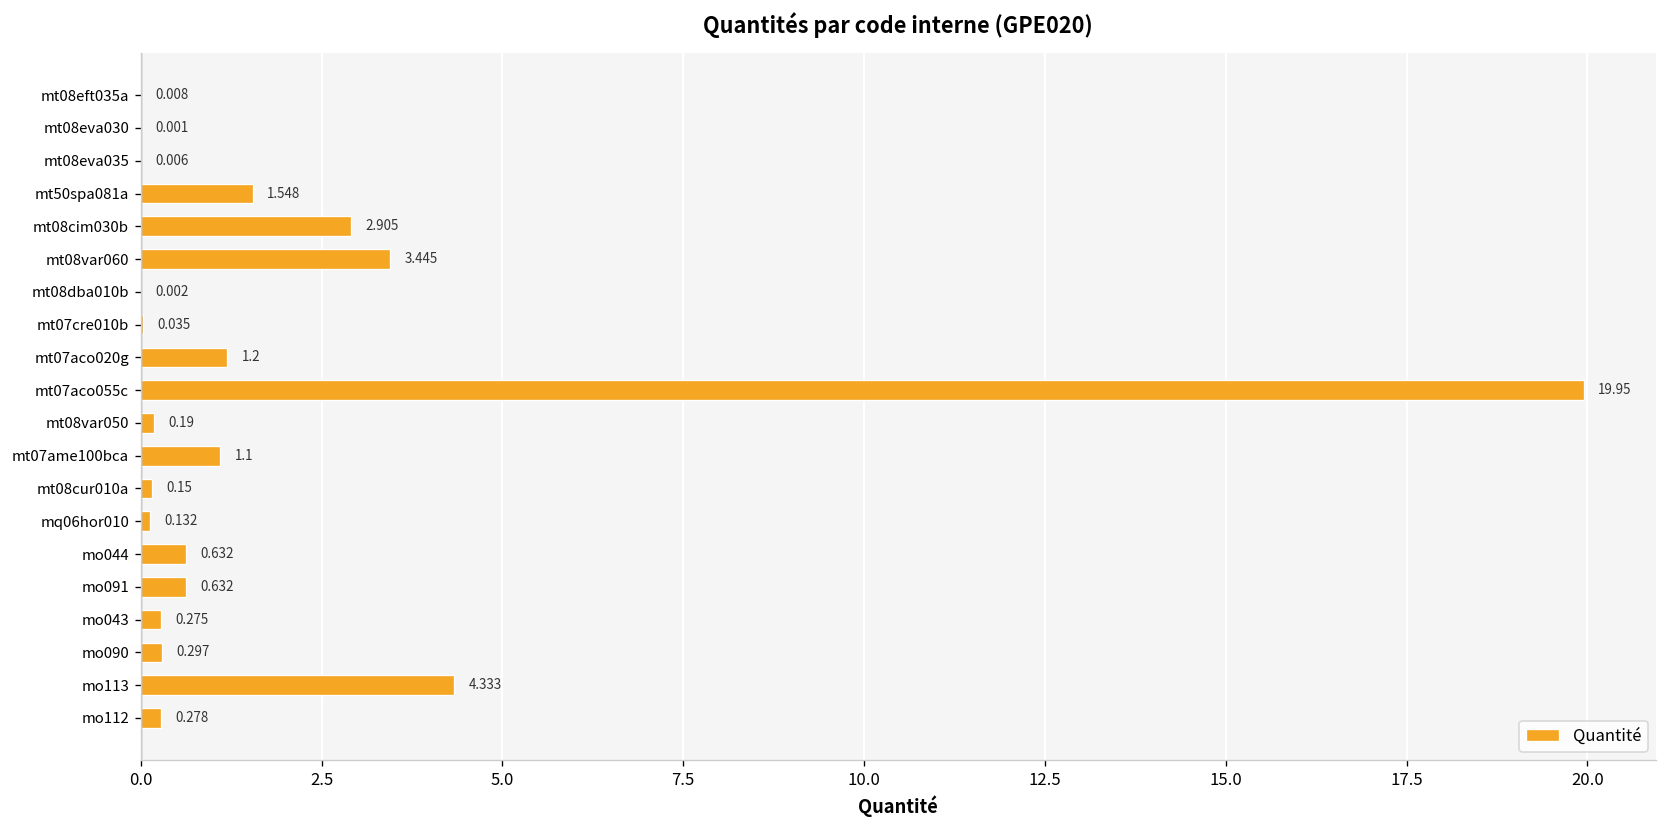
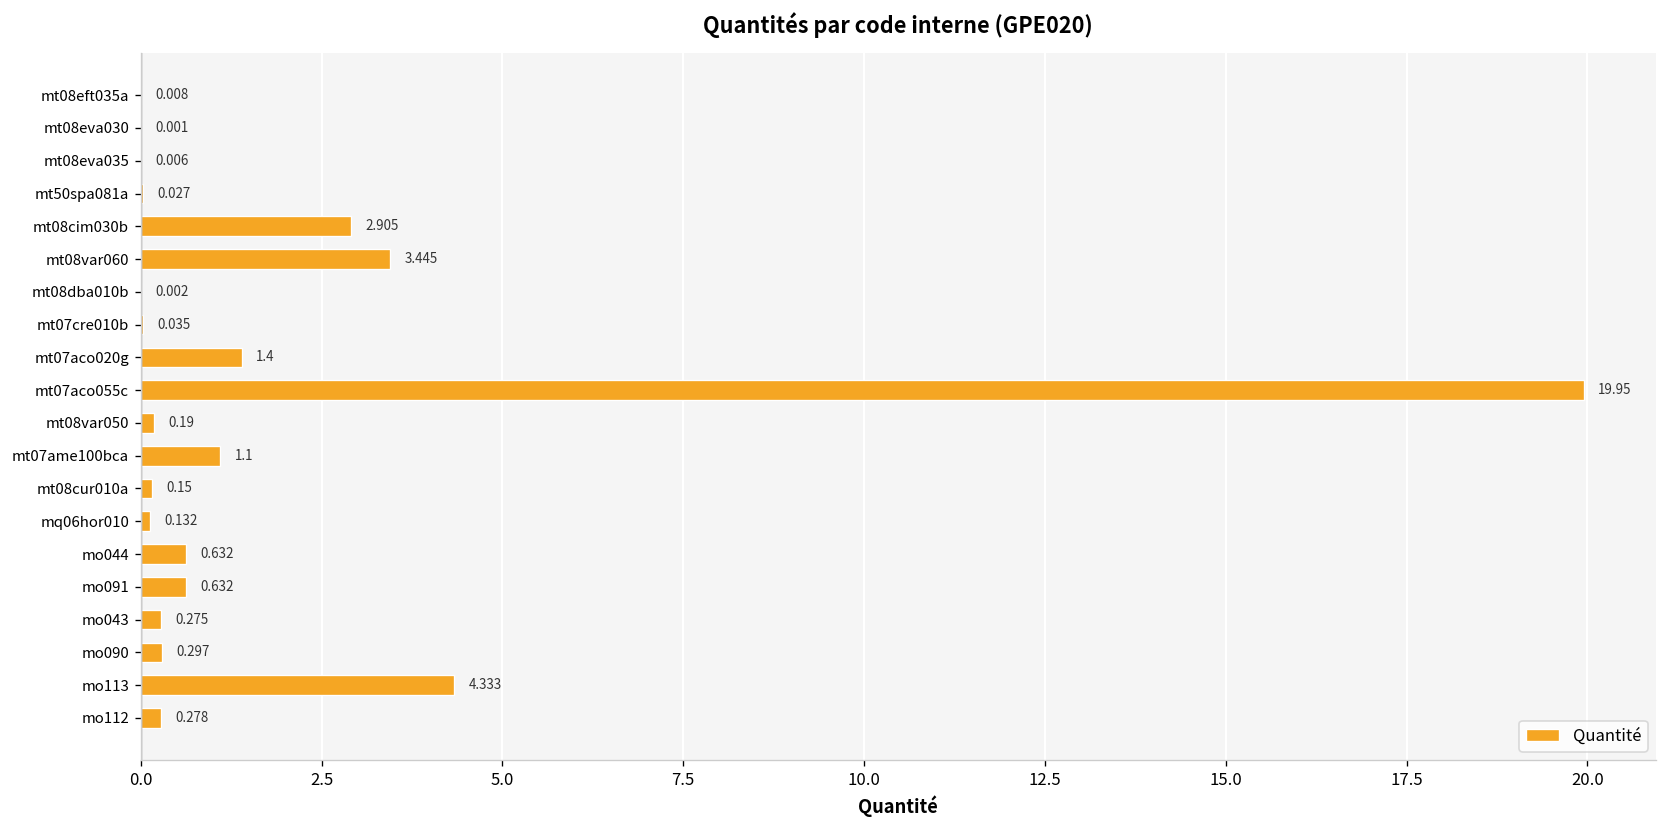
  {
    "mt08eft035a": 0.008,
    "mt08eva030": 0.001,
    "mt08eva035": 0.006,
-   "mt50spa081a": 1.548,
+   "mt50spa081a": 0.027,
    "mt08cim030b": 2.905,
    "mt08var060": 3.445,
    "mt08dba010b": 0.002,
    "mt07cre010b": 0.035,
-   "mt07aco020g": 1.2,
+   "mt07aco020g": 1.4,
    "mt07aco055c": 19.95,
    "mt08var050": 0.19,
    "mt07ame100bca": 1.1,
    "mt08cur010a": 0.15,
    "mq06hor010": 0.132,
    "mo044": 0.632,
    "mo091": 0.632,
    "mo043": 0.275,
    "mo090": 0.297,
    "mo113": 4.333,
    "mo112": 0.278
  }
